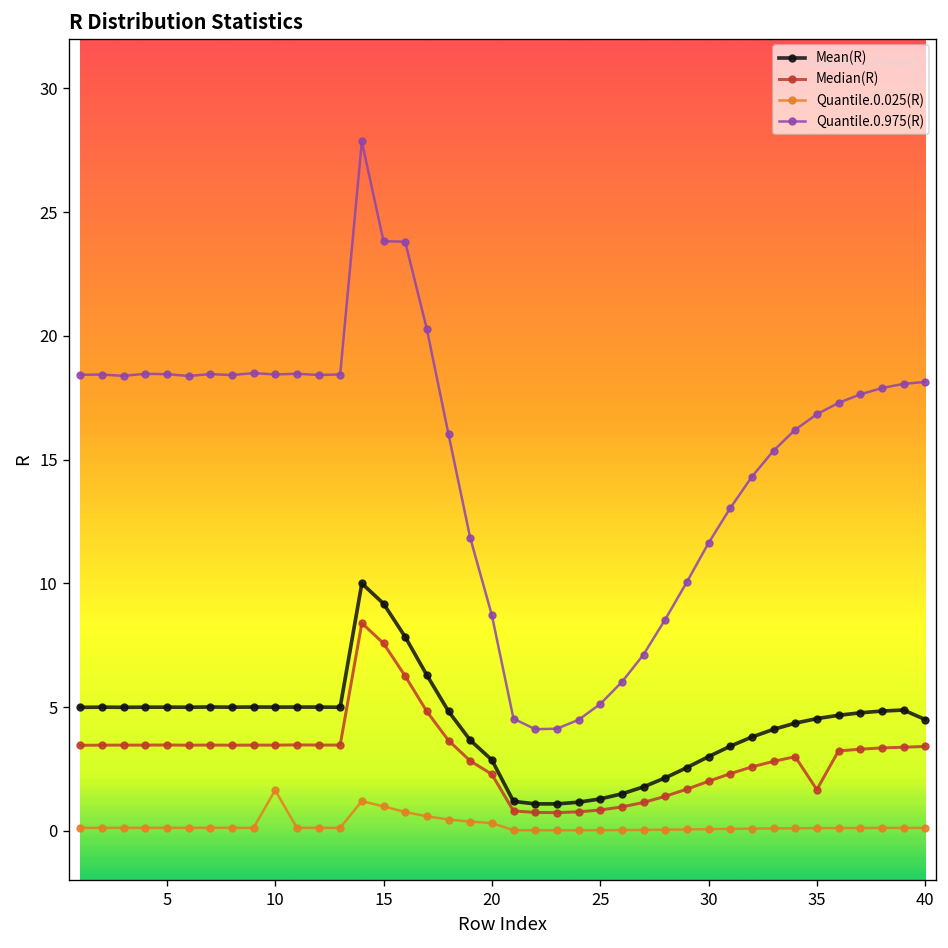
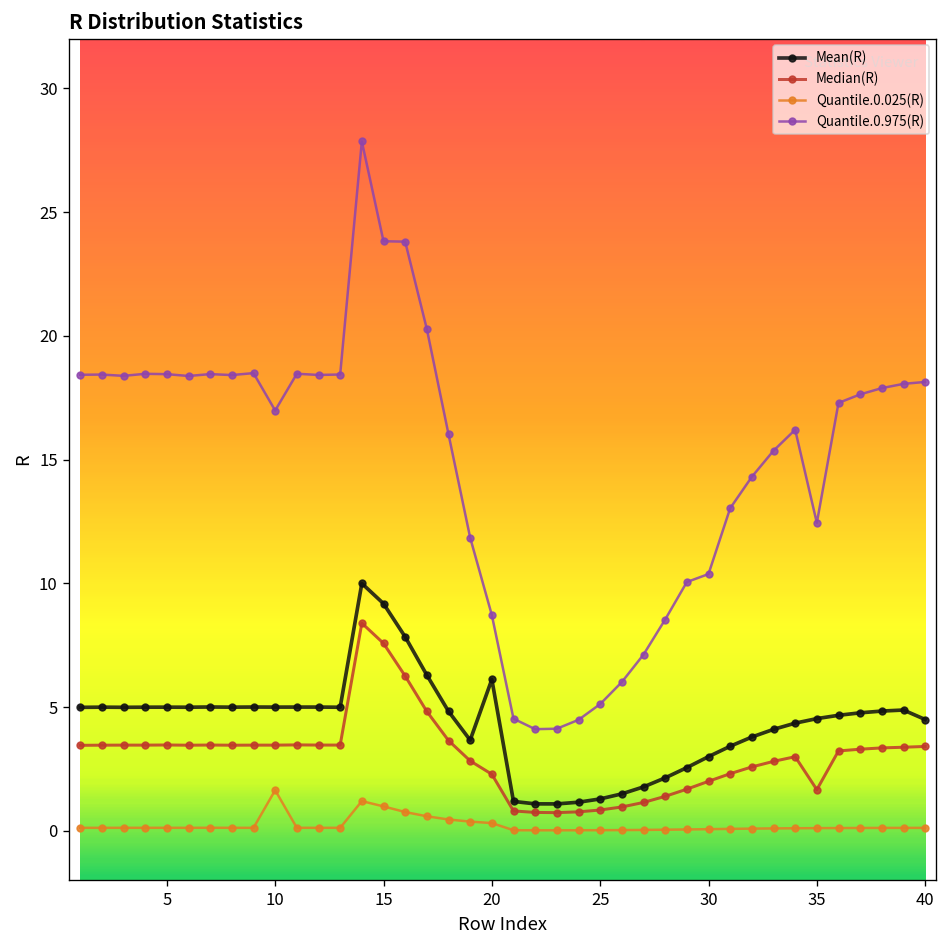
  {
    "Mean(R)": {
      "5": 5.0,
      "10": 5.0,
      "15": 9.2,
-     "20": 2.9,
+     "20": 6.1,
      "25": 1.3,
      "30": 3.0,
      "35": 4.5,
      "40": 4.5
    },
    "Median(R)": {
      "5": 3.5,
      "10": 3.5,
      "15": 7.6,
      "20": 2.3,
      "25": 0.8,
      "30": 2.0,
      "35": 1.7,
      "40": 3.4
    },
    "Quantile.0.025(R)": {
      "5": 0.1,
      "10": 1.6,
      "15": 1.0,
      "20": 0.3,
      "25": 0.0,
      "30": 0.1,
      "35": 0.1,
      "40": 0.1
    },
    "Quantile.0.975(R)": {
      "5": 18.5,
-     "10": 18.4,
+     "10": 17.0,
      "15": 23.8,
      "20": 8.7,
      "25": 5.1,
-     "30": 11.6,
-     "35": 16.8,
+     "30": 10.4,
+     "35": 12.4,
      "40": 18.1
    }
  }
